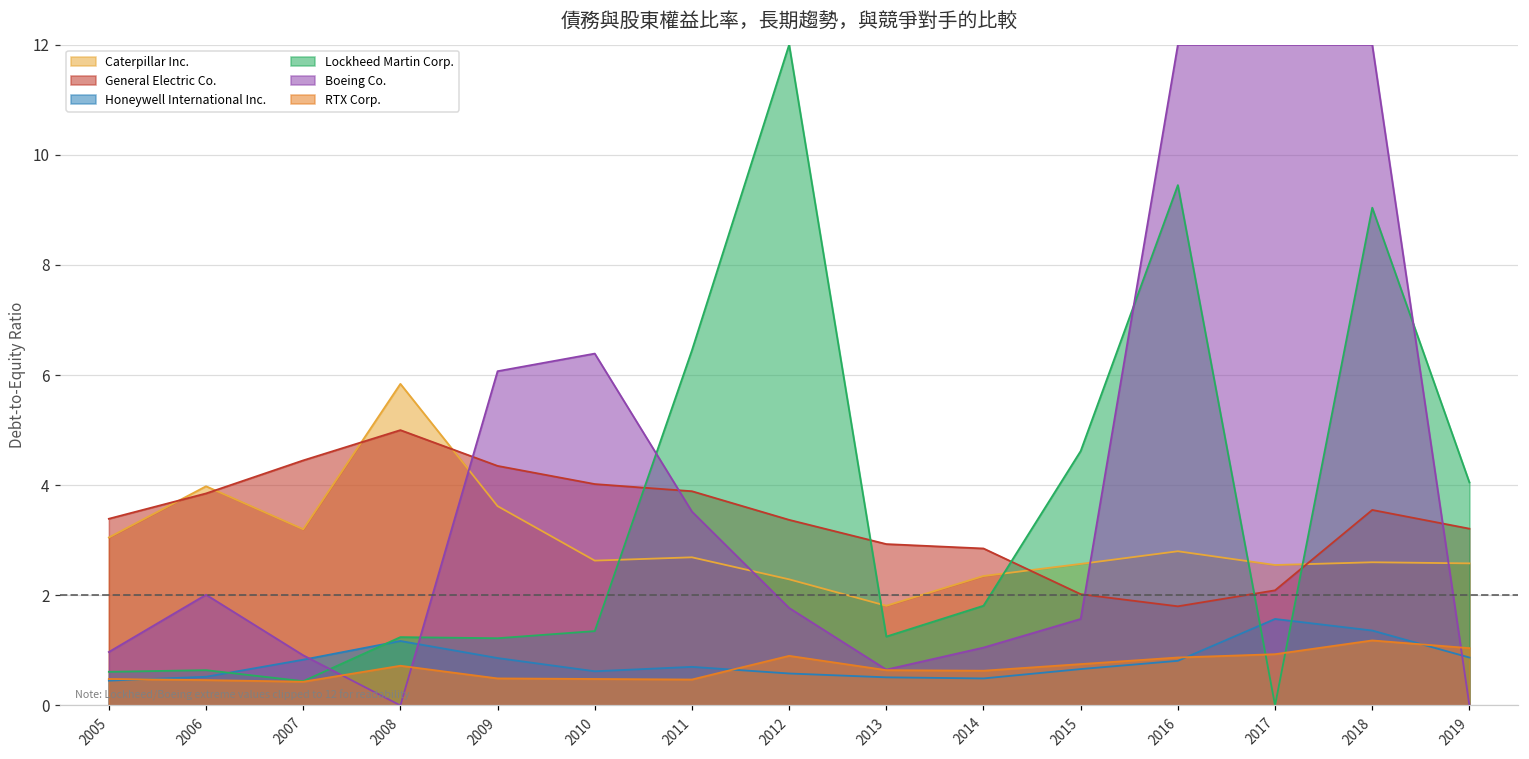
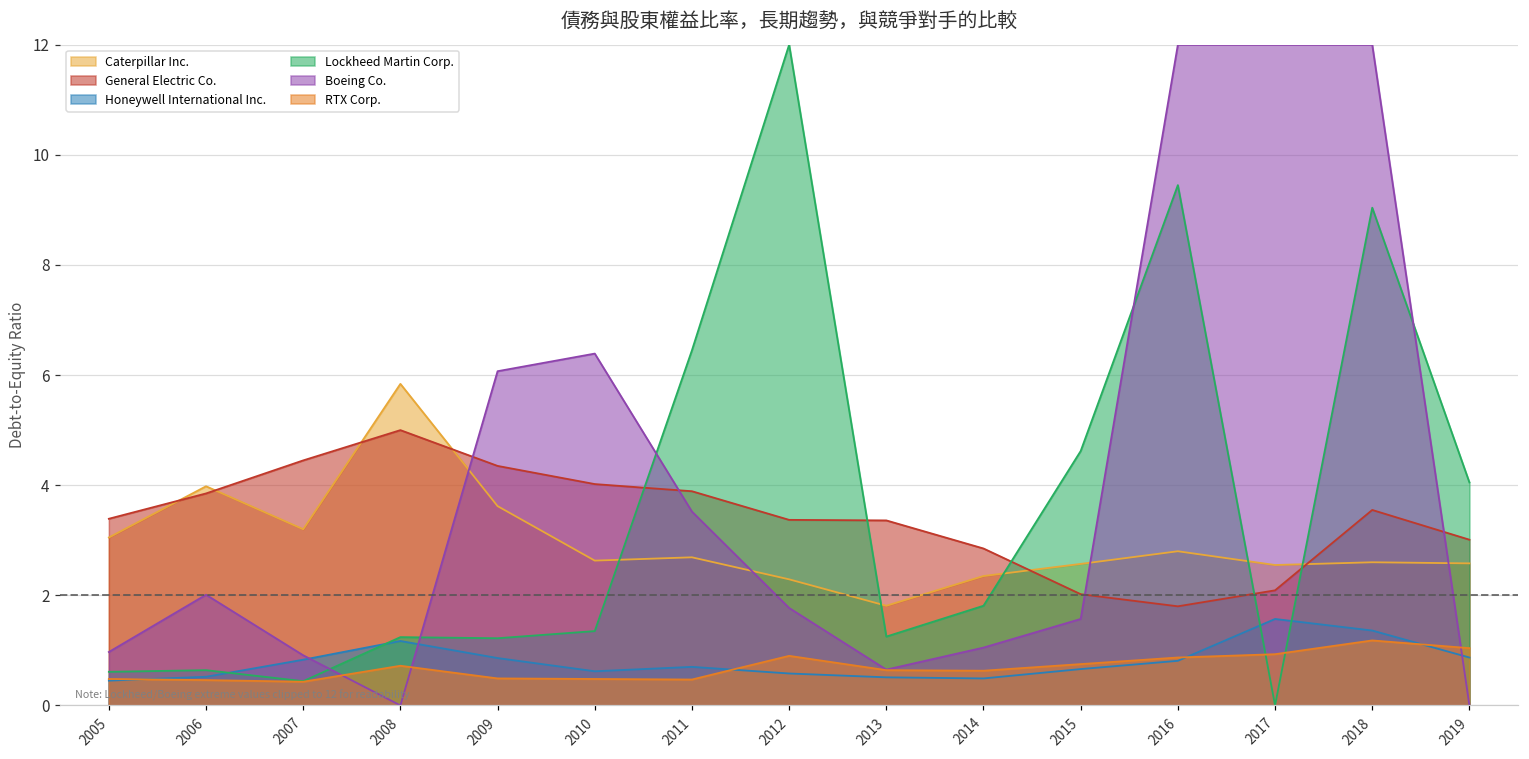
  {
    "General Electric Co.": {
      "2005": 3.4,
      "2006": 3.9,
      "2007": 4.5,
      "2008": 5.0,
      "2009": 4.4,
      "2010": 4.0,
      "2011": 3.9,
      "2012": 3.4,
-     "2013": 2.9,
+     "2013": 3.4,
      "2014": 2.9,
      "2015": 2.0,
      "2016": 1.8,
      "2017": 2.1,
      "2018": 3.6,
-     "2019": 3.2
+     "2019": 3.0
    },
    "Honeywell International Inc.": {
      "2006": 0.5,
      "2007": 0.8,
      "2008": 1.2,
      "2009": 0.9,
      "2010": 0.6,
      "2011": 0.7,
      "2012": 0.6,
      "2013": 0.5,
      "2014": 0.5,
      "2015": 0.7,
      "2016": 0.8,
      "2017": 1.6,
      "2018": 1.4,
      "2019": 0.9
    },
    "Lockheed Martin Corp.": {
      "2005": 0.6,
      "2006": 0.6,
      "2008": 1.2,
      "2009": 1.2,
      "2010": 1.4,
      "2011": 6.5,
      "2012": 12.0,
      "2013": 1.3,
      "2014": 1.8,
      "2015": 4.6,
      "2016": 9.5,
      "2017": 0.0,
      "2018": 9.0,
      "2019": 4.1
    },
    "Boeing Co.": {
      "2005": 1.0,
      "2006": 2.0,
      "2007": 0.9,
      "2009": 6.1,
      "2010": 6.4,
      "2011": 3.5,
      "2012": 1.8,
      "2014": 1.1,
      "2015": 1.6,
      "2016": 12.0,
      "2017": 12.0,
      "2018": 12.0,
      "2019": 0.0
    }
  }
